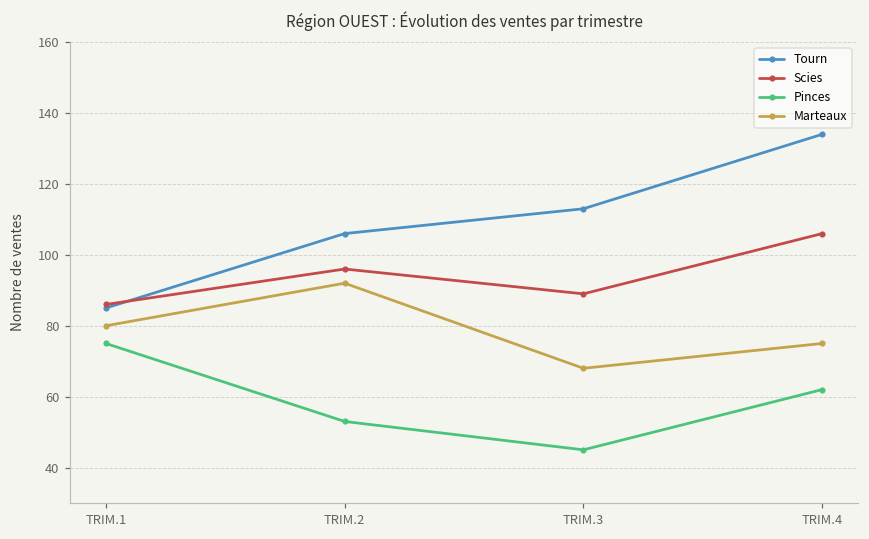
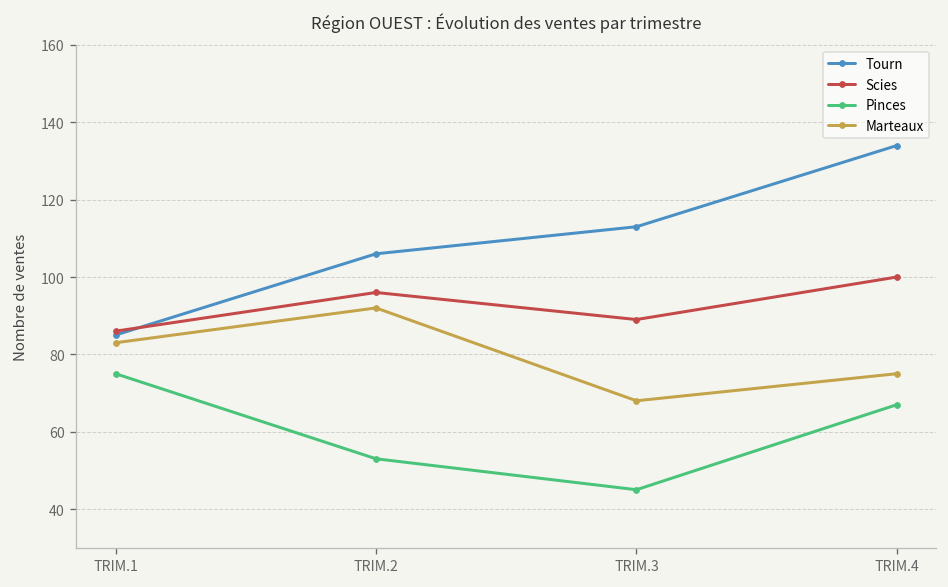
  {
    "Tourn": {
      "TRIM.1": 85,
      "TRIM.2": 106,
      "TRIM.3": 113,
      "TRIM.4": 134
    },
    "Scies": {
      "TRIM.1": 86,
      "TRIM.2": 96,
      "TRIM.3": 89,
-     "TRIM.4": 106
+     "TRIM.4": 100
    },
    "Pinces": {
      "TRIM.1": 75,
      "TRIM.2": 53,
      "TRIM.3": 45,
-     "TRIM.4": 62
+     "TRIM.4": 67
    },
    "Marteaux": {
-     "TRIM.1": 80,
+     "TRIM.1": 83,
      "TRIM.2": 92,
      "TRIM.3": 68,
      "TRIM.4": 75
    }
  }
